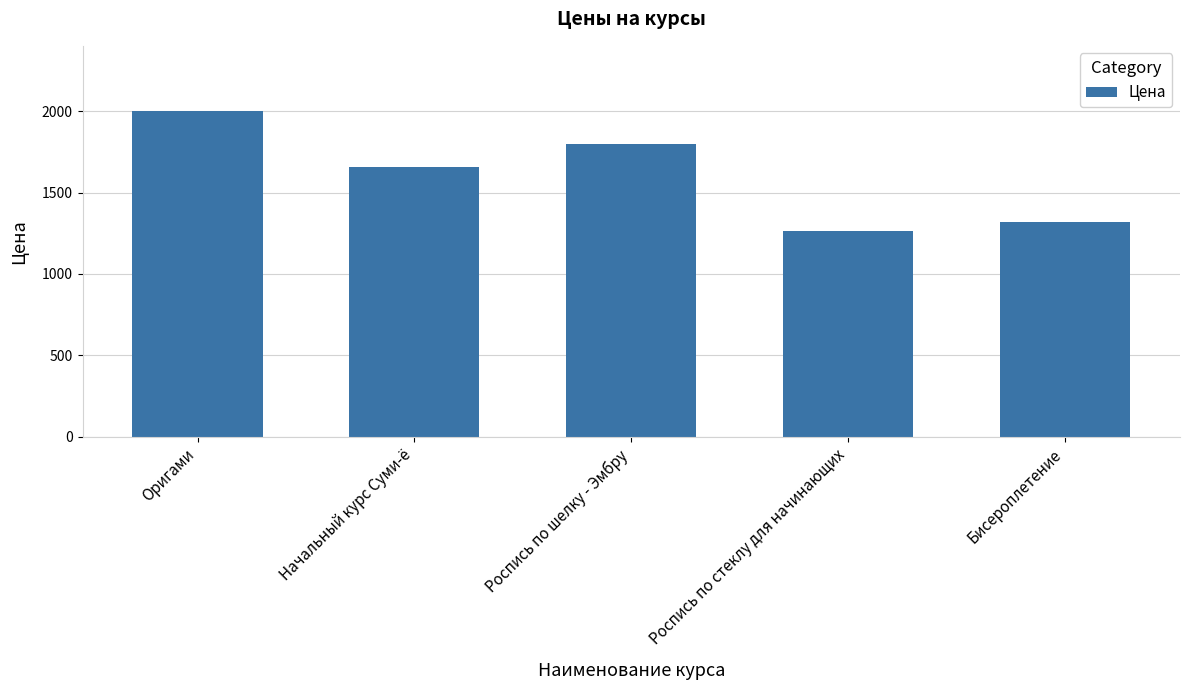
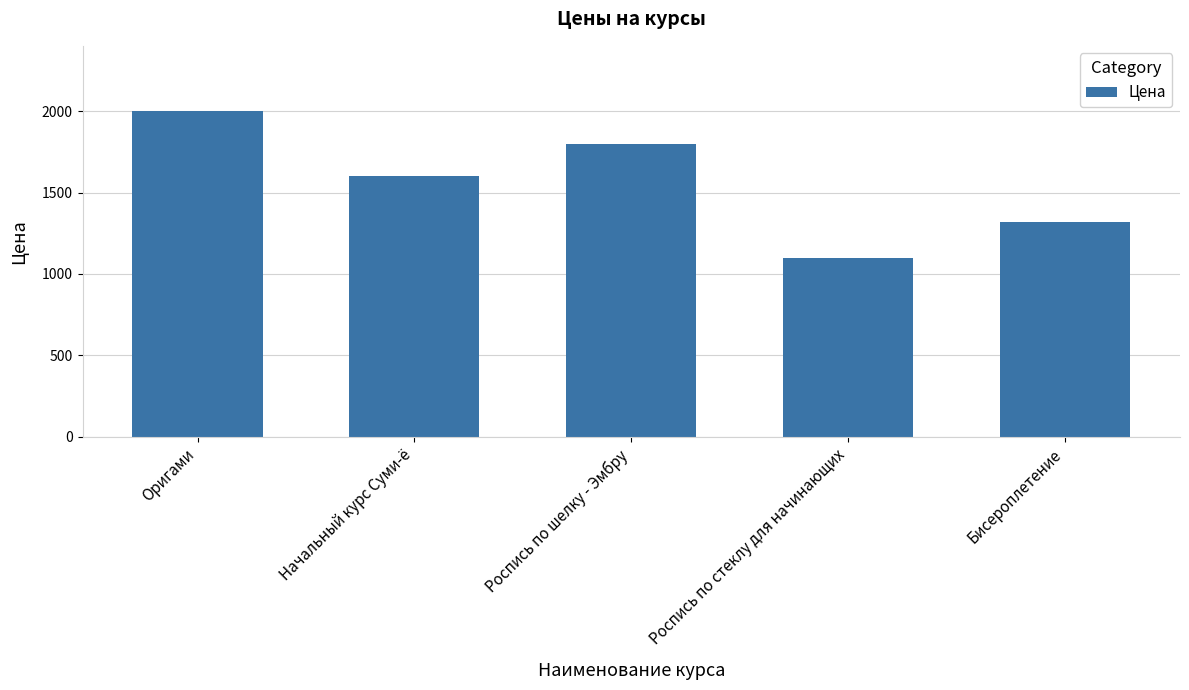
  {
    "Оригами": 2000,
-   "Начальный курс Суми-ё": 1660,
+   "Начальный курс Суми-ё": 1600,
    "Роспись по шелку - Эмбру": 1800,
-   "Роспись по стеклу для начинающих": 1260,
+   "Роспись по стеклу для начинающих": 1100,
    "Бисероплетение": 1320
  }
